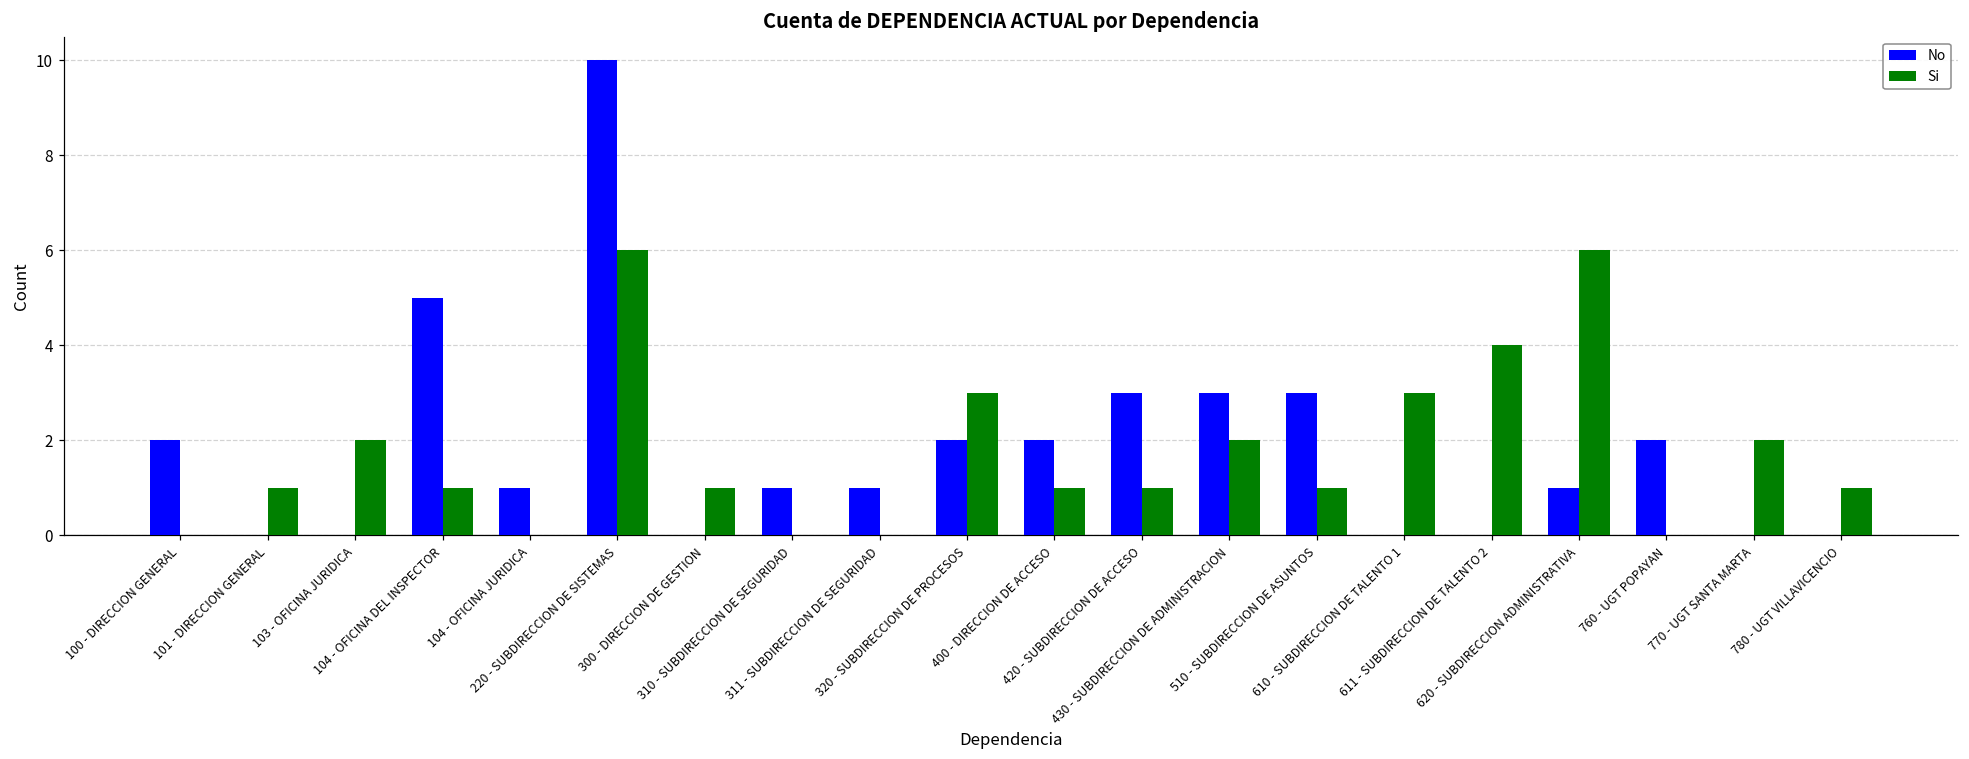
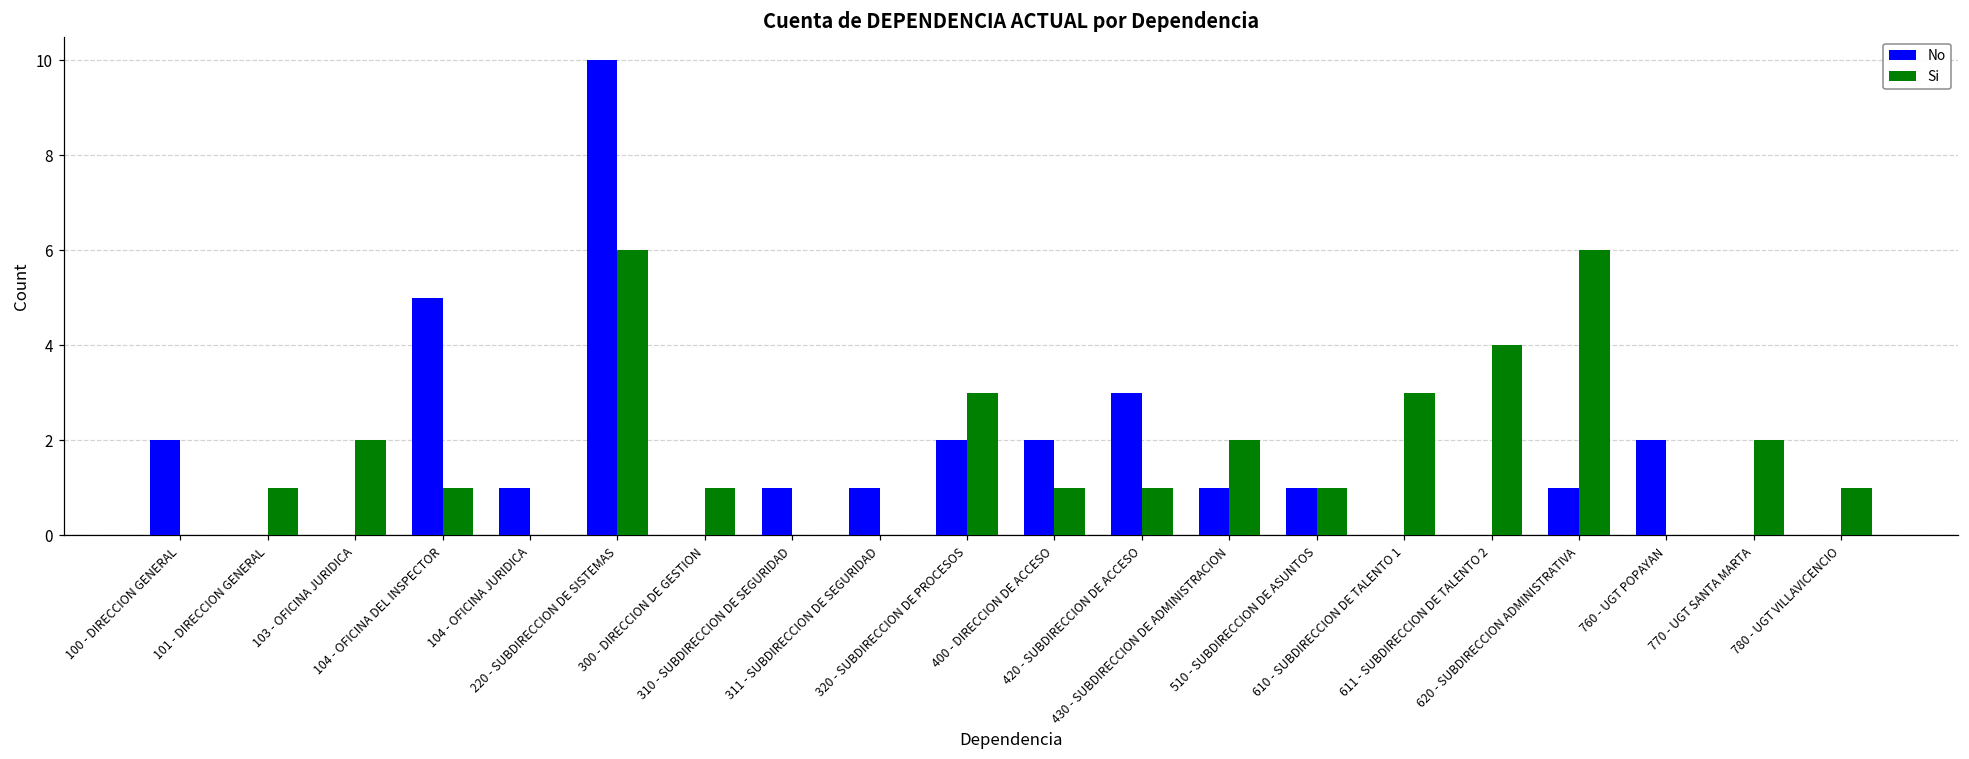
  {
    "No": {
      "100 - DIRECCION GENERAL": 2,
      "101 - DIRECCION GENERAL": 0,
      "103 - OFICINA JURIDICA": 0,
      "104 - OFICINA DEL INSPECTOR": 5,
      "104 - OFICINA JURIDICA": 1,
      "220 - SUBDIRECCION DE SISTEMAS": 10,
      "300 - DIRECCION DE GESTION": 0,
      "310 - SUBDIRECCION DE SEGURIDAD": 1,
      "311 - SUBDIRECCION DE SEGURIDAD": 1,
      "320 - SUBDIRECCION DE PROCESOS": 2,
      "400 - DIRECCION DE ACCESO": 2,
      "420 - SUBDIRECCION DE ACCESO": 3,
-     "430 - SUBDIRECCION DE ADMINISTRACION": 3,
-     "510 - SUBDIRECCION DE ASUNTOS": 3,
+     "430 - SUBDIRECCION DE ADMINISTRACION": 1,
+     "510 - SUBDIRECCION DE ASUNTOS": 1,
      "610 - SUBDIRECCION DE TALENTO 1": 0,
      "611 - SUBDIRECCION DE TALENTO 2": 0,
      "620 - SUBDIRECCION ADMINISTRATIVA": 1,
      "760 - UGT POPAYAN": 2,
      "770 - UGT SANTA MARTA": 0,
      "780 - UGT VILLAVICENCIO": 0
    },
    "Si": {
      "100 - DIRECCION GENERAL": 0,
      "101 - DIRECCION GENERAL": 1,
      "103 - OFICINA JURIDICA": 2,
      "104 - OFICINA DEL INSPECTOR": 1,
      "104 - OFICINA JURIDICA": 0,
      "220 - SUBDIRECCION DE SISTEMAS": 6,
      "300 - DIRECCION DE GESTION": 1,
      "310 - SUBDIRECCION DE SEGURIDAD": 0,
      "311 - SUBDIRECCION DE SEGURIDAD": 0,
      "320 - SUBDIRECCION DE PROCESOS": 3,
      "400 - DIRECCION DE ACCESO": 1,
      "420 - SUBDIRECCION DE ACCESO": 1,
      "430 - SUBDIRECCION DE ADMINISTRACION": 2,
      "510 - SUBDIRECCION DE ASUNTOS": 1,
      "610 - SUBDIRECCION DE TALENTO 1": 3,
      "611 - SUBDIRECCION DE TALENTO 2": 4,
      "620 - SUBDIRECCION ADMINISTRATIVA": 6,
      "760 - UGT POPAYAN": 0,
      "770 - UGT SANTA MARTA": 2,
      "780 - UGT VILLAVICENCIO": 1
    }
  }
